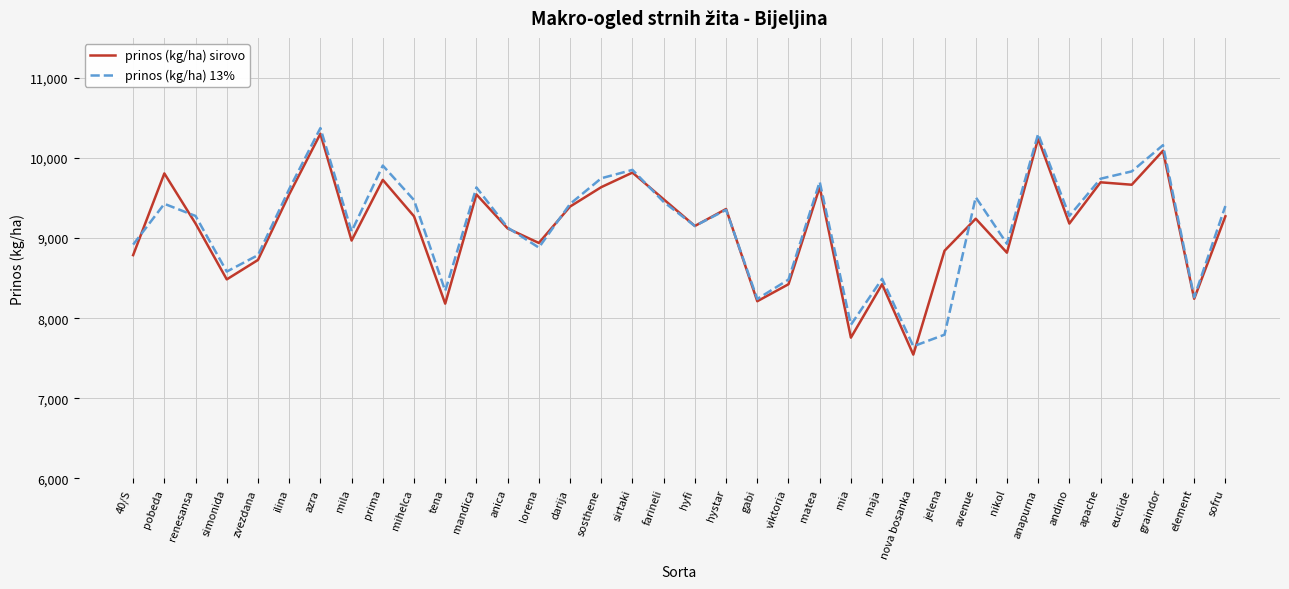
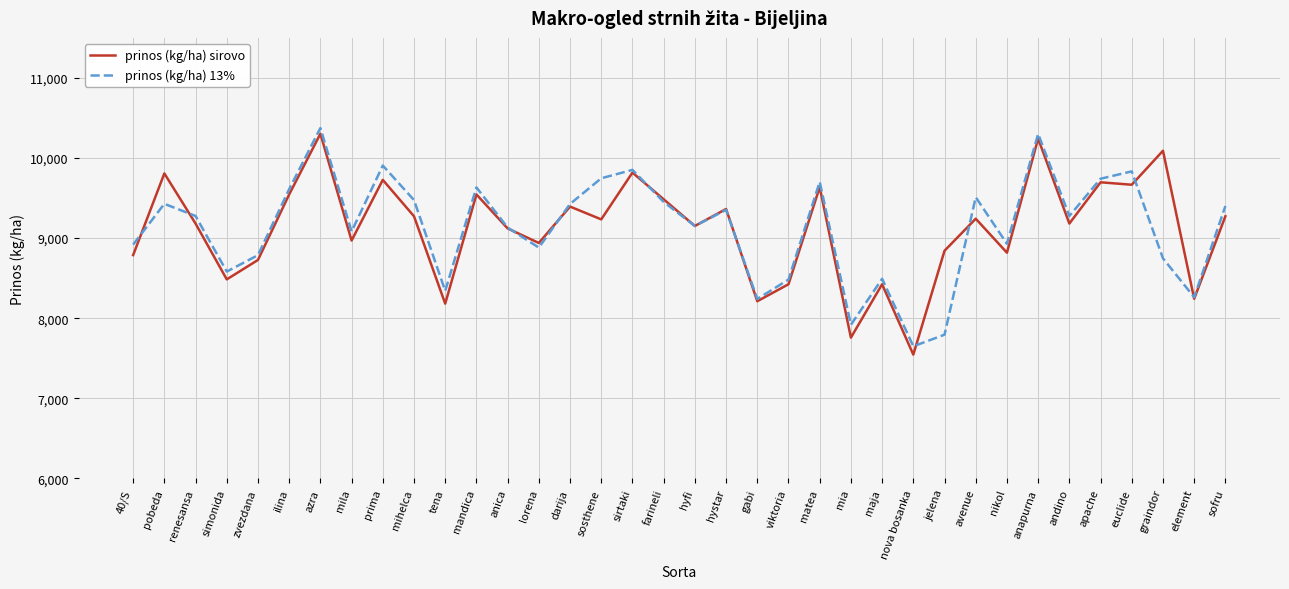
  {
    "prinos (kg/ha) sirovo": {
      "40/S": "8,800",
      "pobeda": "9,800",
      "renesansa": "9,200",
      "simonida": "8,500",
      "zvezdana": "8,700",
      "ilina": "9,500",
      "azra": "10,300",
      "mila": "9,000",
      "prima": "9,700",
      "mihelca": "9,300",
      "tena": "8,200",
      "mandica": "9,500",
      "lorena": "8,900",
      "darija": "9,400",
-     "sosthene": "9,600",
+     "sosthene": "9,200",
      "sirtaki": "9,800",
      "farineli": "9,500",
      "viktoria": "8,400",
      "matea": "9,600",
      "mia": "7,800",
      "maja": "8,400",
      "nova bosanka": "7,500",
      "jelena": "8,800",
      "avenue": "9,200",
      "nikol": "8,800",
      "anapurna": "10,200",
      "andino": "9,200",
      "apache": "9,700",
      "euclide": "9,700",
      "graindor": "10,100",
      "sofru": "9,300"
    },
    "prinos (kg/ha) 13%": {
      "40/S": "8,900",
      "pobeda": "9,400",
      "renesansa": "9,300",
      "simonida": "8,600",
      "zvezdana": "8,800",
      "ilina": "9,600",
      "azra": "10,400",
      "mila": "9,100",
      "prima": "9,900",
      "mihelca": "9,500",
      "tena": "8,300",
      "mandica": "9,600",
      "lorena": "8,900",
      "darija": "9,400",
      "sosthene": "9,700",
      "sirtaki": "9,900",
      "farineli": "9,500",
      "viktoria": "8,500",
      "matea": "9,700",
      "mia": "7,900",
      "maja": "8,500",
      "nova bosanka": "7,600",
      "jelena": "7,800",
      "avenue": "9,500",
      "nikol": "8,900",
      "anapurna": "10,300",
      "andino": "9,300",
      "apache": "9,700",
      "euclide": "9,800",
-     "graindor": "10,200",
+     "graindor": "8,700",
      "sofru": "9,400"
    }
  }
